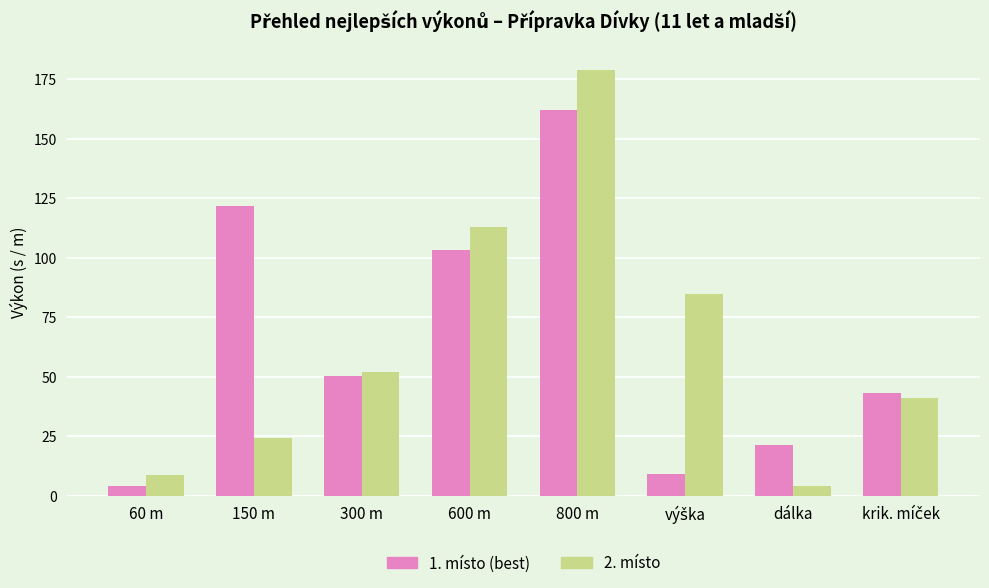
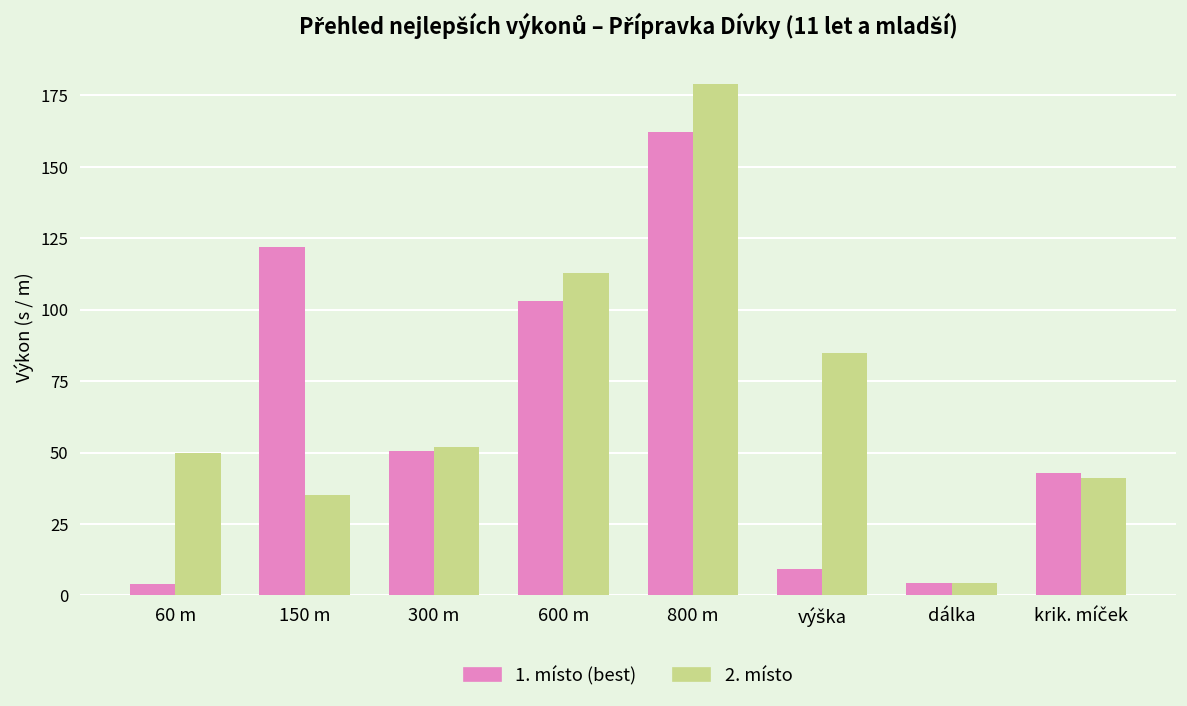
  {
    "1. místo (best)": {
      "60 m": 4,
      "150 m": 122,
      "300 m": 50,
      "600 m": 103,
      "800 m": 162,
      "výška": 9,
-     "dálka": 21,
+     "dálka": 4,
      "krik. míček": 43
    },
    "2. místo": {
-     "60 m": 9,
-     "150 m": 24,
+     "60 m": 50,
+     "150 m": 35,
      "300 m": 52,
      "600 m": 113,
      "800 m": 179,
      "výška": 85,
      "dálka": 4,
      "krik. míček": 41
    }
  }
